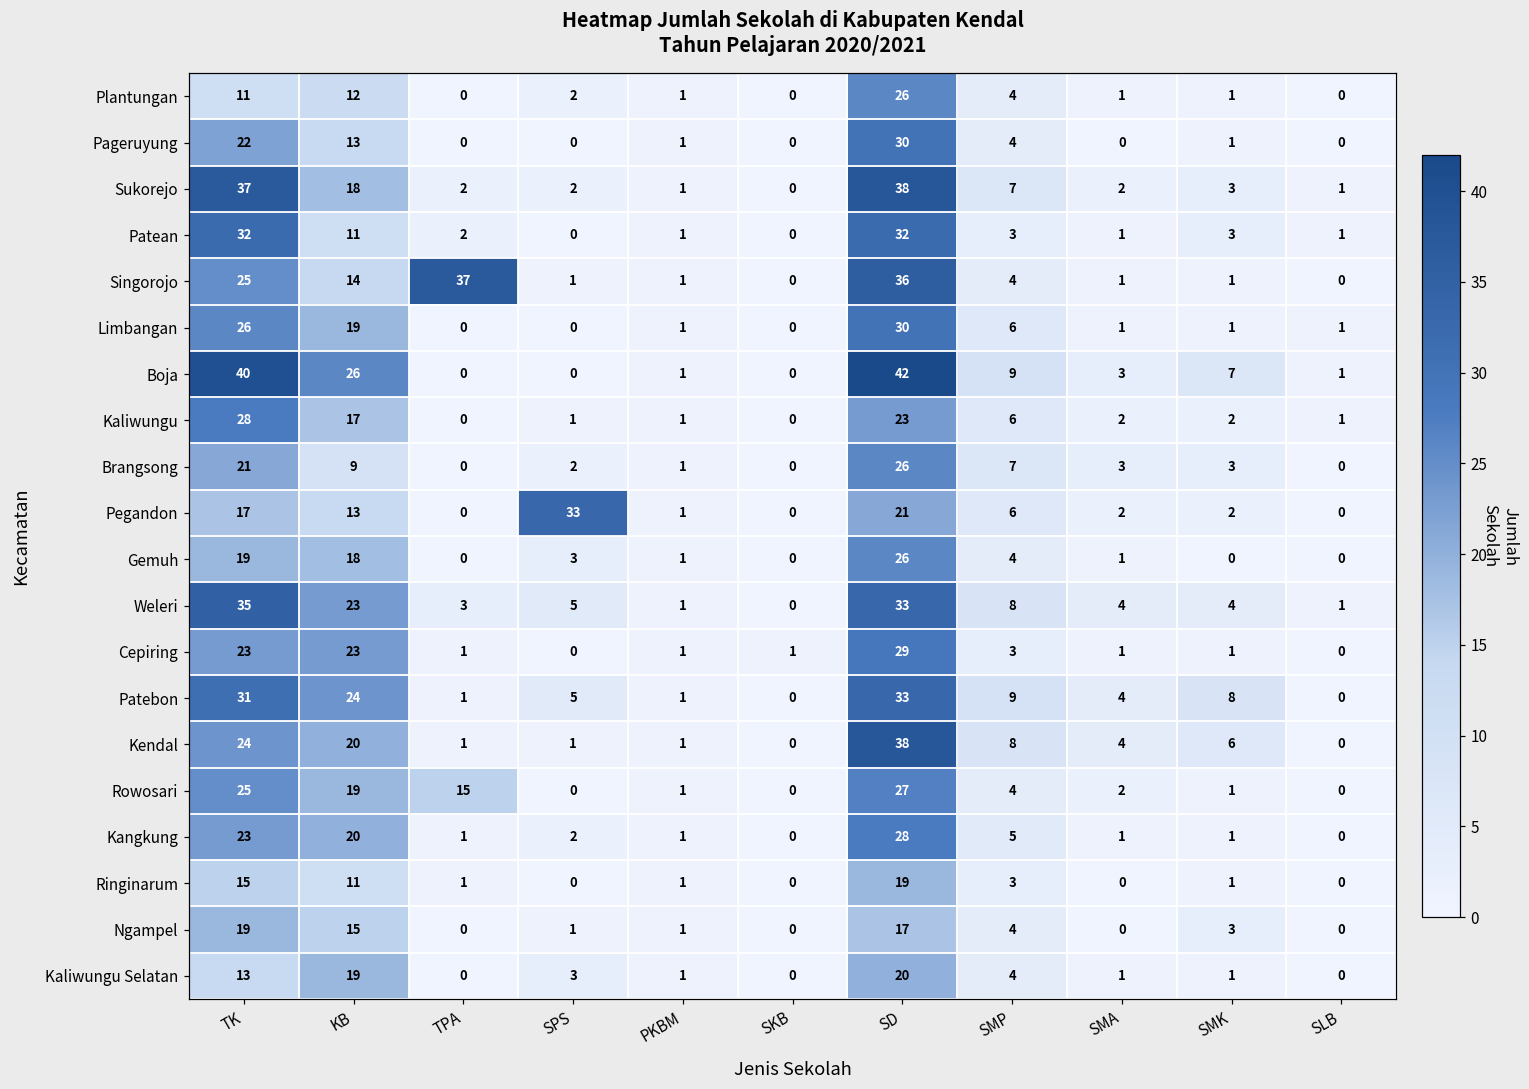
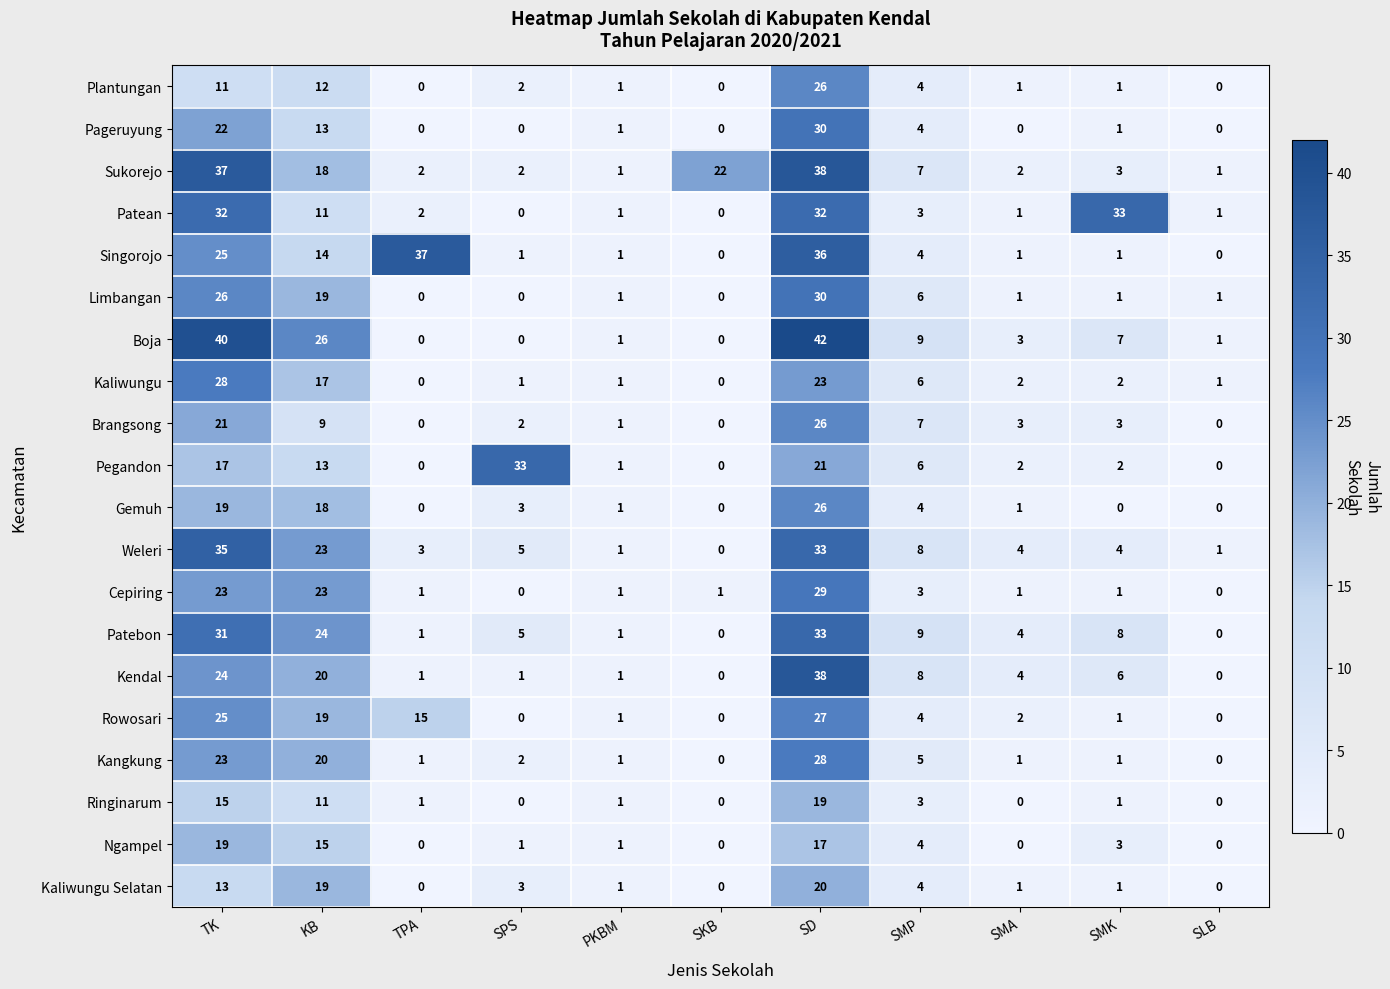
  {
    "Sukorejo": {
      "TK": 37,
      "KB": 18,
      "TPA": 2,
      "SPS": 2,
      "PKBM": 1,
-     "SKB": 0,
+     "SKB": 22,
      "SD": 38,
      "SMP": 7,
      "SMA": 2,
      "SMK": 3,
      "SLB": 1
    },
    "Patean": {
      "TK": 32,
      "KB": 11,
      "TPA": 2,
      "SPS": 0,
      "PKBM": 1,
      "SKB": 0,
      "SD": 32,
      "SMP": 3,
      "SMA": 1,
-     "SMK": 3,
+     "SMK": 33,
      "SLB": 1
    }
  }
